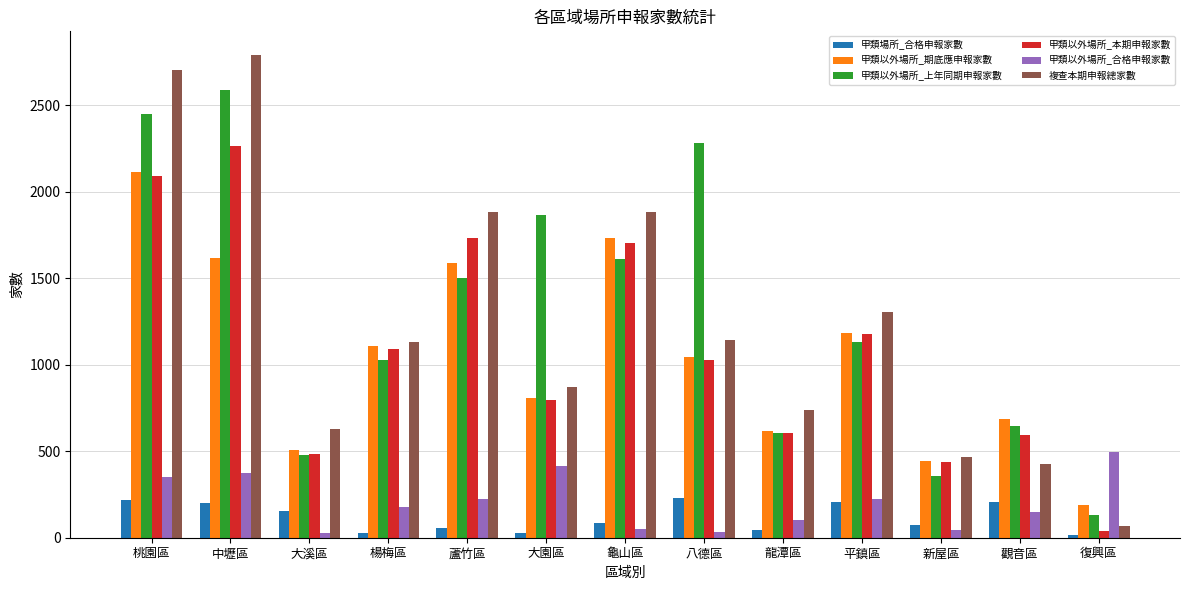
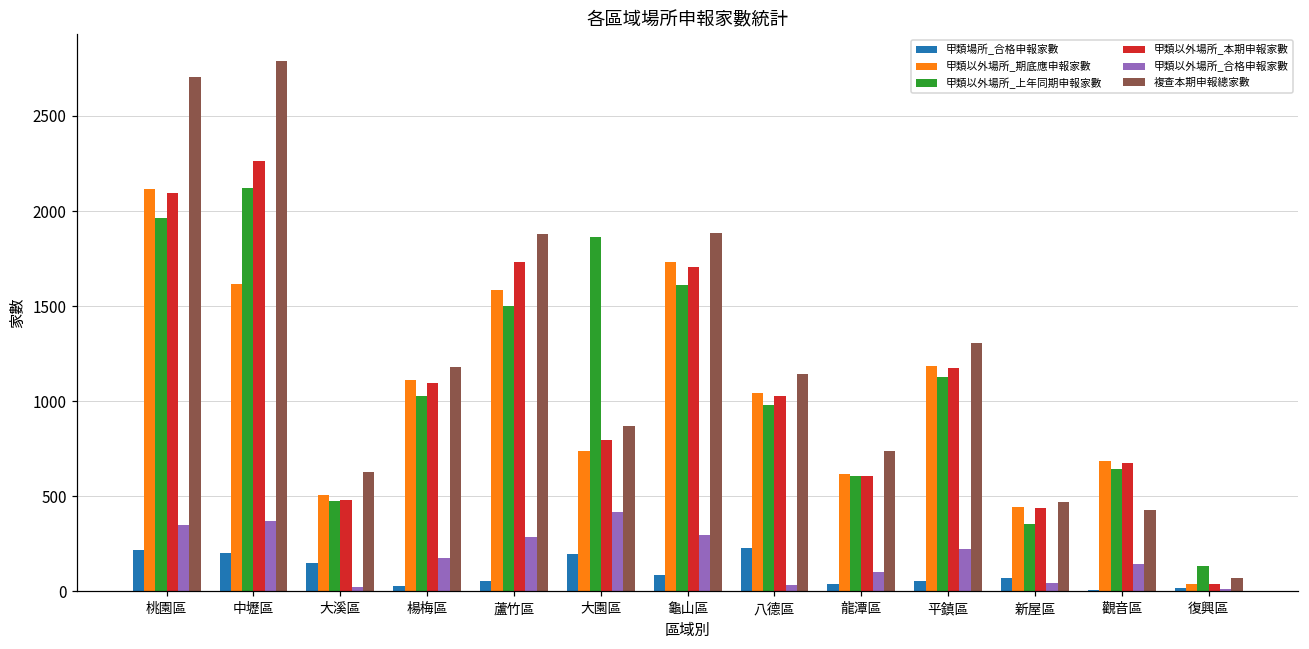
  {
    "甲類場所_合格申報家數": {
      "桃園區": 220,
      "中壢區": 200,
      "大溪區": 150,
      "楊梅區": 30,
      "蘆竹區": 50,
-     "大園區": 30,
+     "大園區": 200,
      "龜山區": 90,
      "八德區": 230,
      "龍潭區": 40,
-     "平鎮區": 210,
+     "平鎮區": 60,
      "新屋區": 70,
-     "觀音區": 210,
+     "觀音區": 10,
      "復興區": 20
    },
    "甲類以外場所_期底應申報家數": {
      "桃園區": 2110,
      "中壢區": 1620,
      "大溪區": 510,
      "楊梅區": 1110,
      "蘆竹區": 1590,
-     "大園區": 810,
+     "大園區": 740,
      "龜山區": 1730,
      "八德區": 1050,
      "龍潭區": 620,
      "平鎮區": 1180,
      "新屋區": 440,
      "觀音區": 690,
-     "復興區": 190
+     "復興區": 40
    },
    "甲類以外場所_上年同期申報家數": {
-     "桃園區": 2450,
-     "中壢區": 2590,
+     "桃園區": 1960,
+     "中壢區": 2120,
      "大溪區": 480,
      "楊梅區": 1030,
      "蘆竹區": 1500,
      "大園區": 1870,
      "龜山區": 1610,
-     "八德區": 2290,
+     "八德區": 980,
      "龍潭區": 610,
      "平鎮區": 1130,
      "新屋區": 360,
      "觀音區": 650,
      "復興區": 130
    },
    "甲類以外場所_本期申報家數": {
      "桃園區": 2090,
      "中壢區": 2260,
      "大溪區": 480,
      "楊梅區": 1090,
      "蘆竹區": 1730,
      "大園區": 800,
      "龜山區": 1700,
      "八德區": 1030,
      "龍潭區": 610,
      "平鎮區": 1180,
      "新屋區": 440,
-     "觀音區": 590,
+     "觀音區": 680,
      "復興區": 40
    },
    "甲類以外場所_合格申報家數": {
      "桃園區": 350,
      "中壢區": 370,
      "大溪區": 30,
      "楊梅區": 180,
-     "蘆竹區": 220,
+     "蘆竹區": 290,
      "大園區": 420,
-     "龜山區": 50,
+     "龜山區": 300,
      "八德區": 30,
      "龍潭區": 100,
      "平鎮區": 220,
      "新屋區": 50,
      "觀音區": 150,
-     "復興區": 500
+     "復興區": 10
    },
    "複查本期申報總家數": {
      "桃園區": 2710,
      "中壢區": 2790,
      "大溪區": 630,
-     "楊梅區": 1130,
+     "楊梅區": 1180,
      "蘆竹區": 1880,
      "大園區": 870,
      "龜山區": 1890,
      "八德區": 1140,
      "龍潭區": 740,
      "平鎮區": 1300,
      "新屋區": 470,
      "觀音區": 430,
      "復興區": 70
    }
  }
